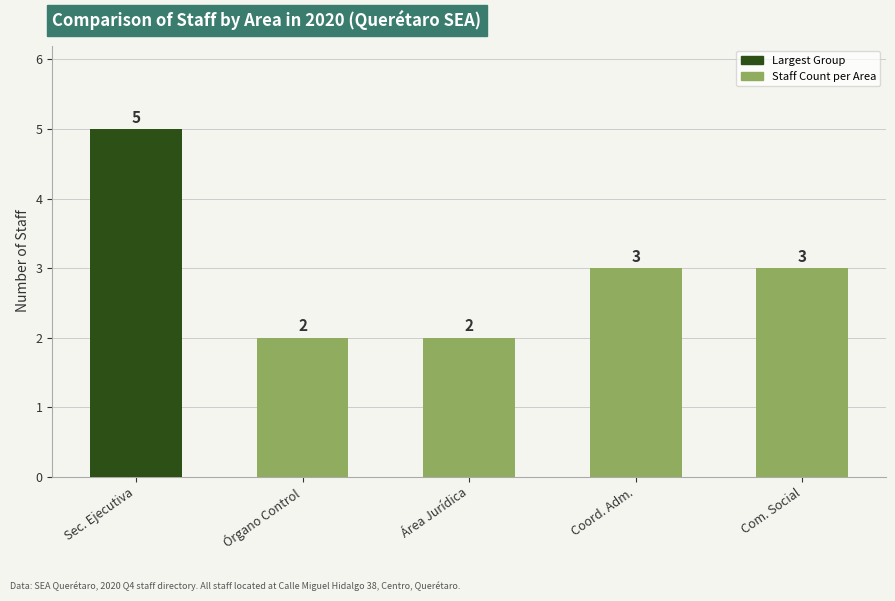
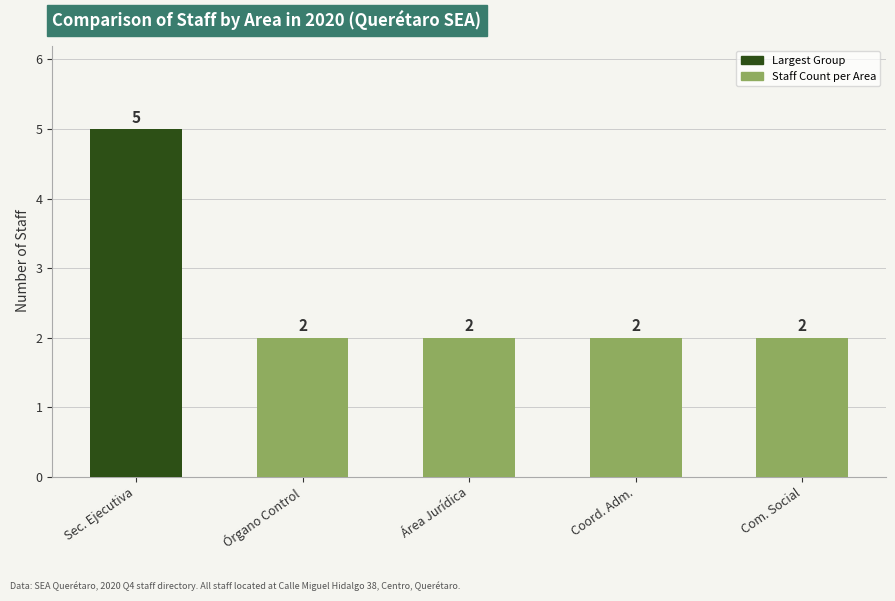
  {
    "Sec. Ejecutiva": 5,
    "Órgano Control": 2,
    "Área Jurídica": 2,
-   "Coord. Adm.": 3,
-   "Com. Social": 3
+   "Coord. Adm.": 2,
+   "Com. Social": 2
  }
